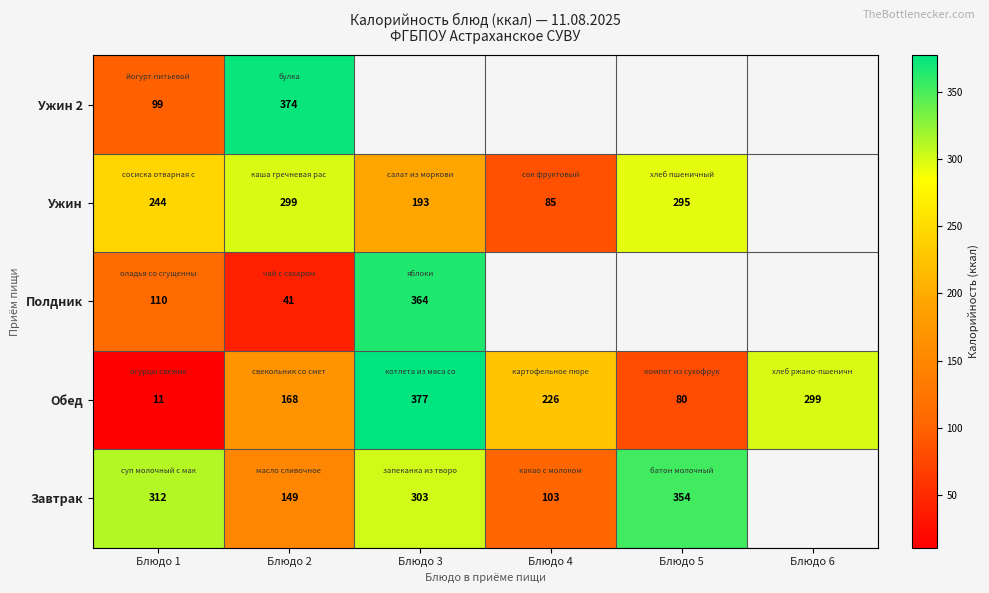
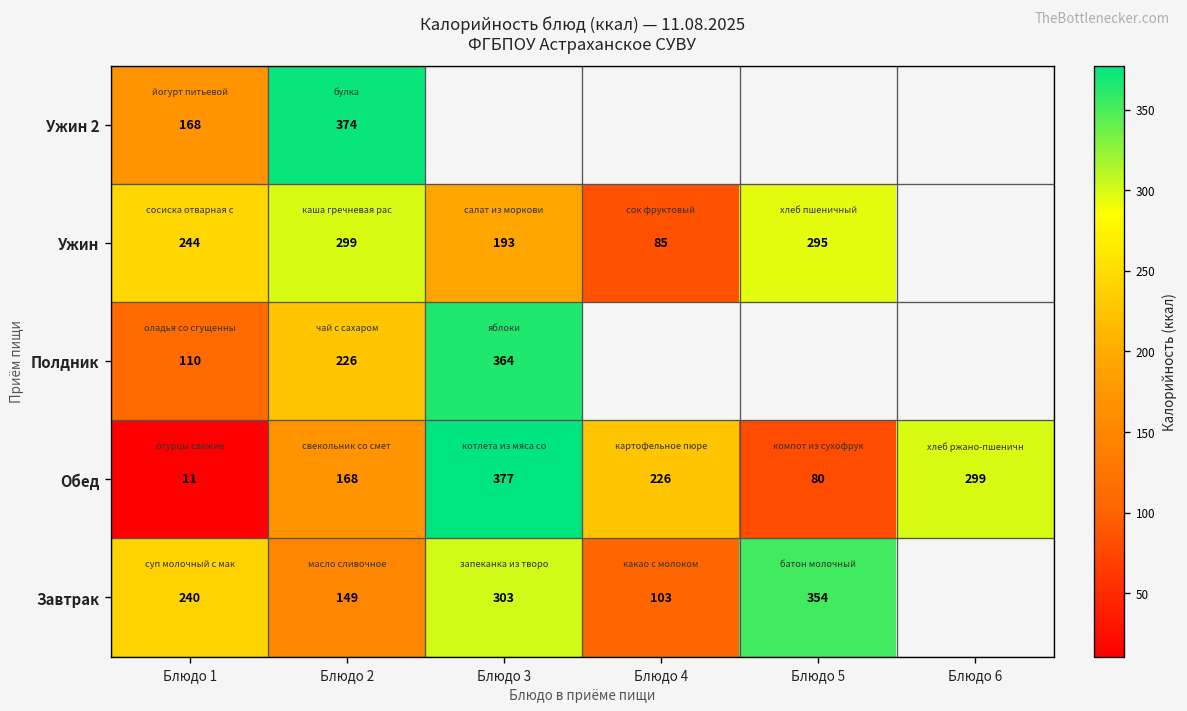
  {
    "Ужин 2": {
-     "Блюдо 1": 99
+     "Блюдо 1": 168
    },
    "Полдник": {
-     "Блюдо 2": 41
+     "Блюдо 2": 226
    },
    "Завтрак": {
-     "Блюдо 1": 312
+     "Блюдо 1": 240
    }
  }
